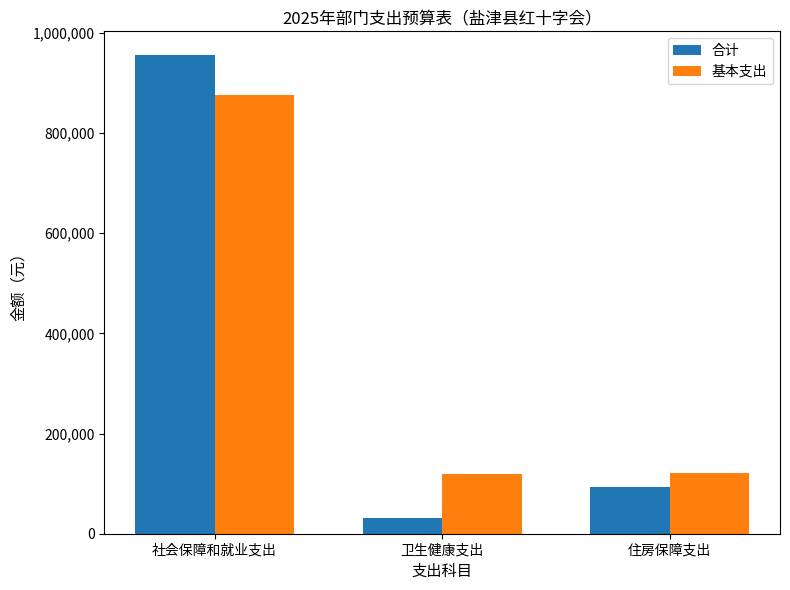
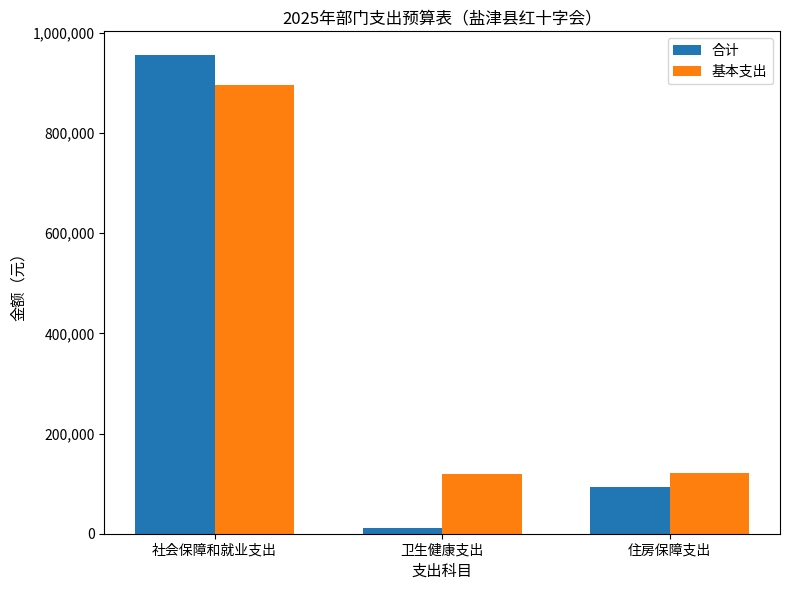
  {
    "合计": {
      "社会保障和就业支出": "960,000",
-     "卫生健康支出": "30,000",
+     "卫生健康支出": "10,000",
      "住房保障支出": "90,000"
    },
    "基本支出": {
-     "社会保障和就业支出": "880,000",
+     "社会保障和就业支出": "900,000",
      "卫生健康支出": "120,000",
      "住房保障支出": "120,000"
    }
  }
